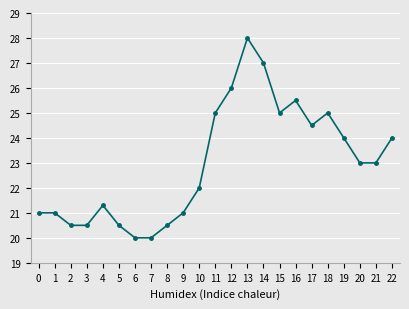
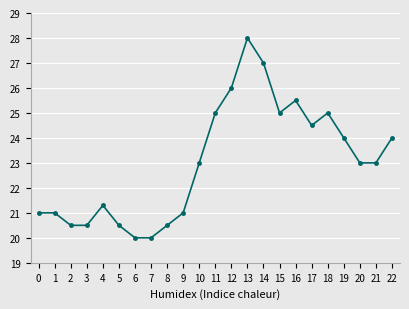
  {
    "0": 21,
    "1": 21,
    "2": 20.5,
    "3": 20.5,
    "4": 21.3,
    "5": 20.5,
    "6": 20,
    "7": 20,
    "8": 20.5,
    "9": 21,
-   "10": 22,
+   "10": 23,
    "11": 25,
    "12": 26,
    "13": 28,
    "14": 27,
    "15": 25,
    "16": 25.5,
    "17": 24.5,
    "18": 25,
    "19": 24,
    "20": 23,
    "21": 23,
    "22": 24
  }
